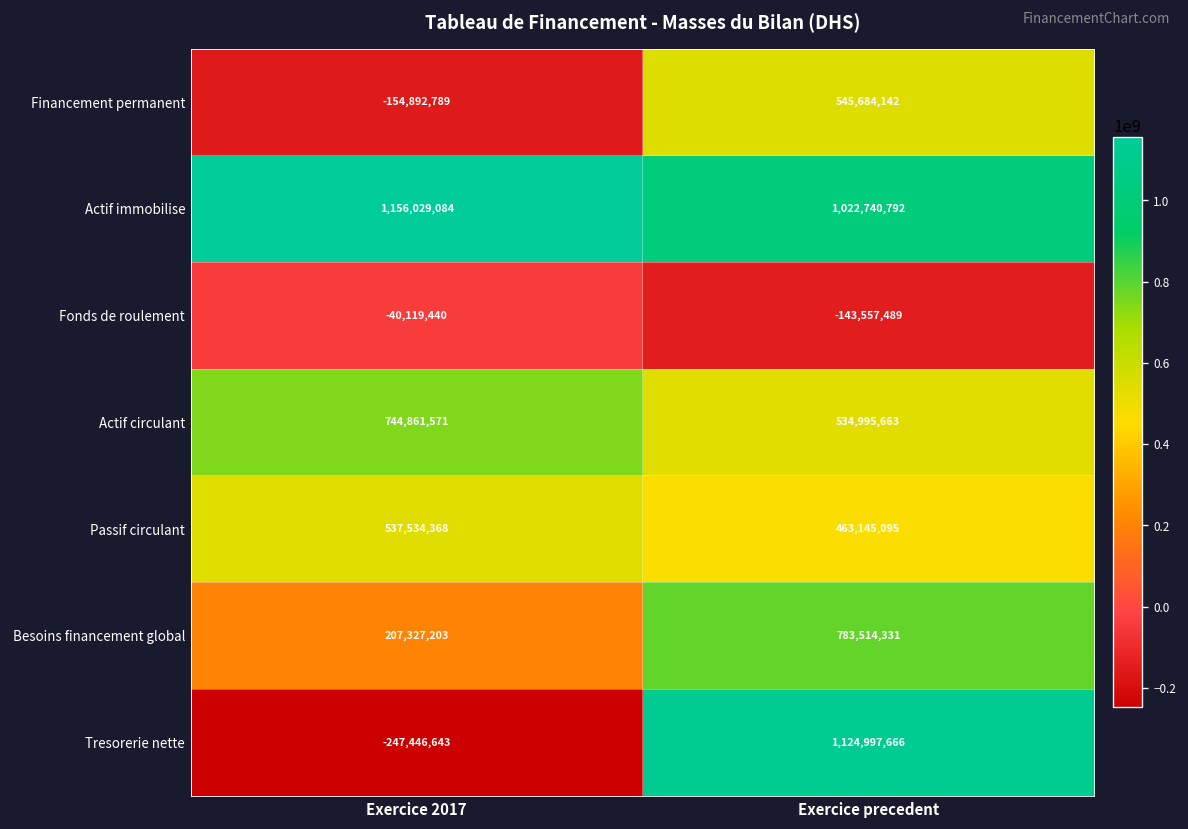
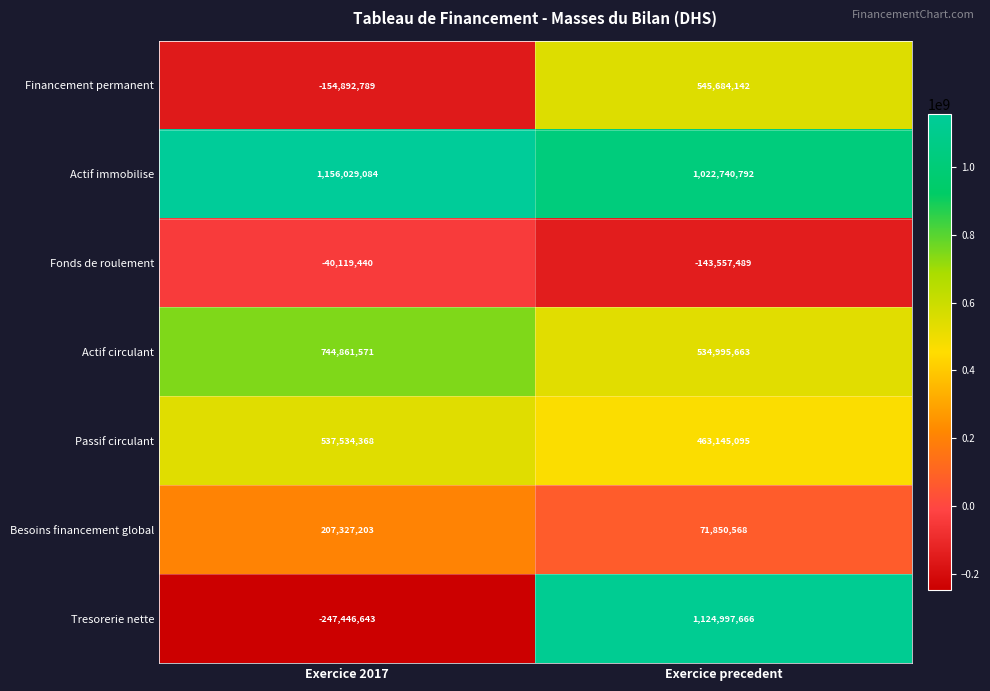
  {
    "Besoins financement global": {
-     "Exercice precedent": "783,514,331"
+     "Exercice precedent": "71,850,568"
    }
  }
